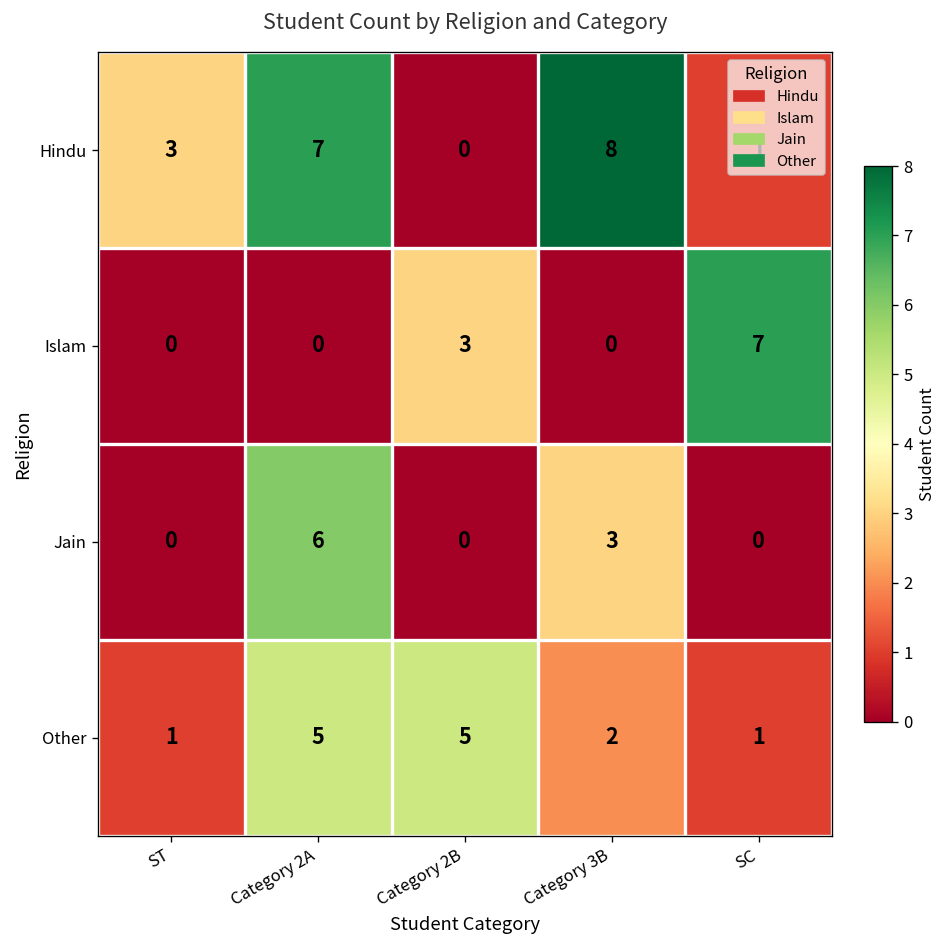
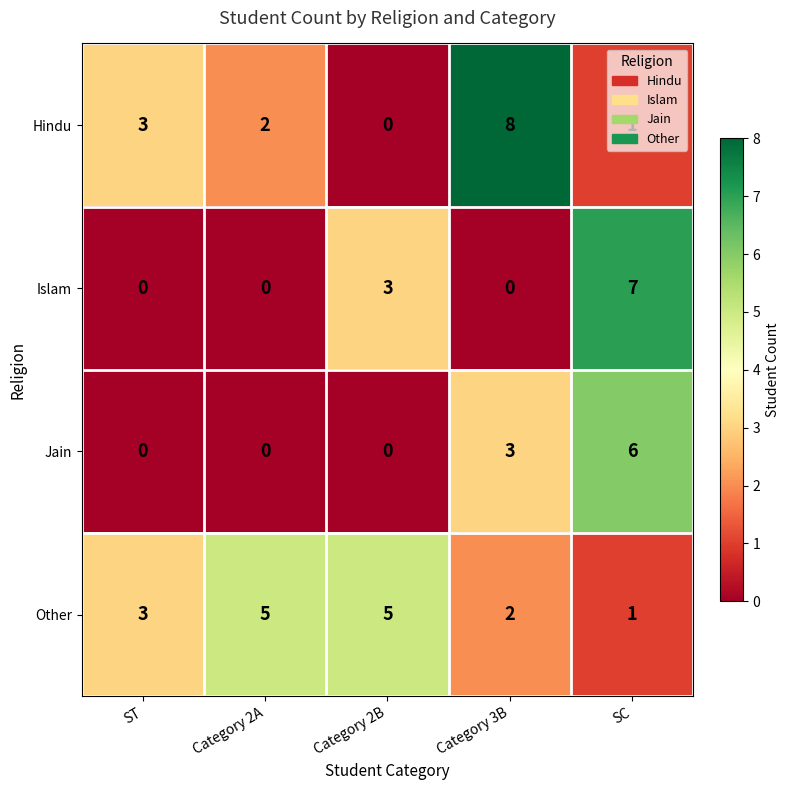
  {
    "Hindu": {
      "ST": 3,
-     "Category 2A": 7,
+     "Category 2A": 2,
      "Category 2B": 0,
      "Category 3B": 8
    },
    "Islam": {
      "ST": 0,
      "Category 2A": 0,
      "Category 2B": 3,
      "Category 3B": 0,
      "SC": 7
    },
    "Jain": {
      "ST": 0,
-     "Category 2A": 6,
+     "Category 2A": 0,
      "Category 2B": 0,
      "Category 3B": 3,
-     "SC": 0
+     "SC": 6
    },
    "Other": {
-     "ST": 1,
+     "ST": 3,
      "Category 2A": 5,
      "Category 2B": 5,
      "Category 3B": 2,
      "SC": 1
    }
  }
